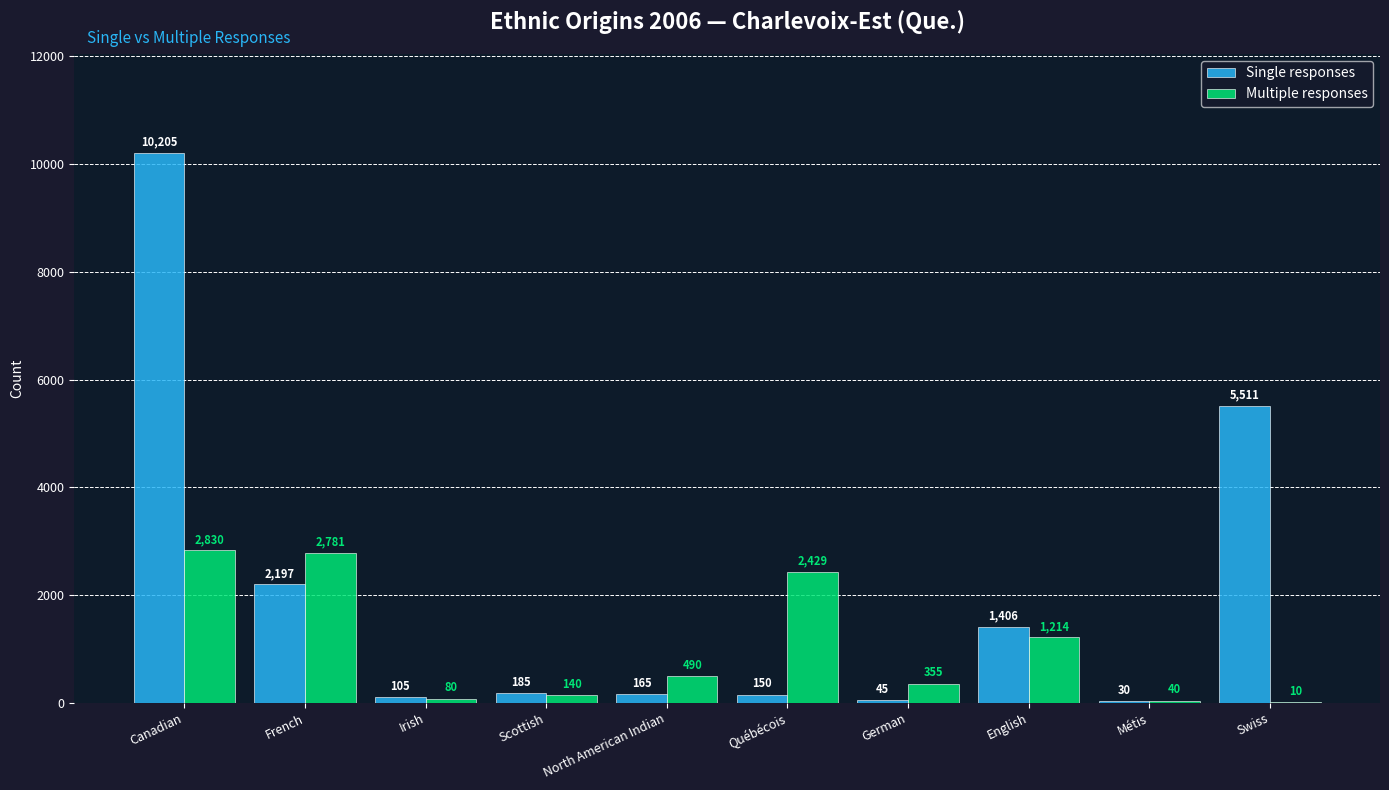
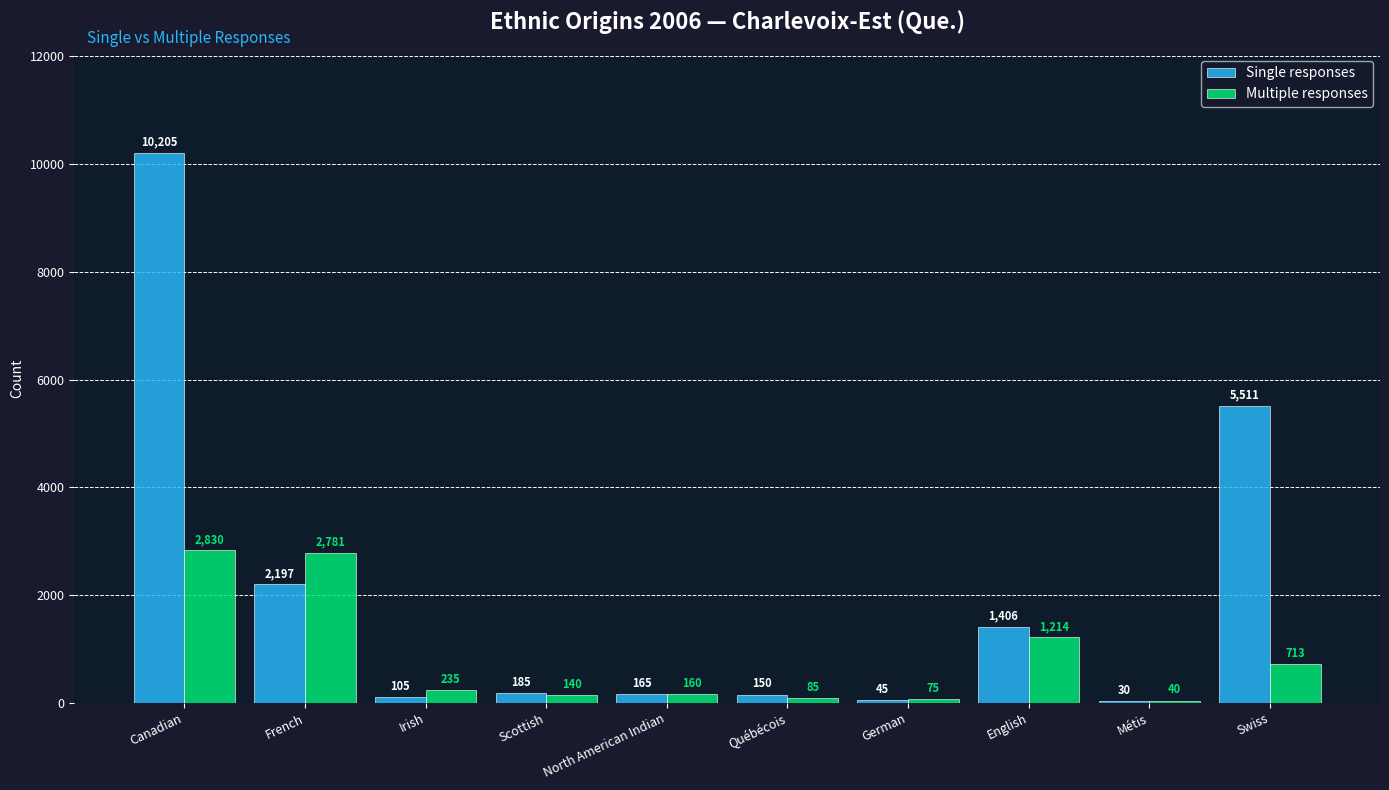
  {
    "Single responses": {
      "Canadian": "10,205",
      "French": "2,197",
      "Irish": "105",
      "Scottish": "185",
      "North American Indian": "165",
      "Québécois": "150",
      "German": "45",
      "English": "1,406",
      "Métis": "30",
      "Swiss": "5,511"
    },
    "Multiple responses": {
      "Canadian": "2,830",
      "French": "2,781",
-     "Irish": "80",
+     "Irish": "235",
      "Scottish": "140",
-     "North American Indian": "490",
-     "Québécois": "2,429",
-     "German": "355",
+     "North American Indian": "160",
+     "Québécois": "85",
+     "German": "75",
      "English": "1,214",
      "Métis": "40",
-     "Swiss": "10"
+     "Swiss": "713"
    }
  }
